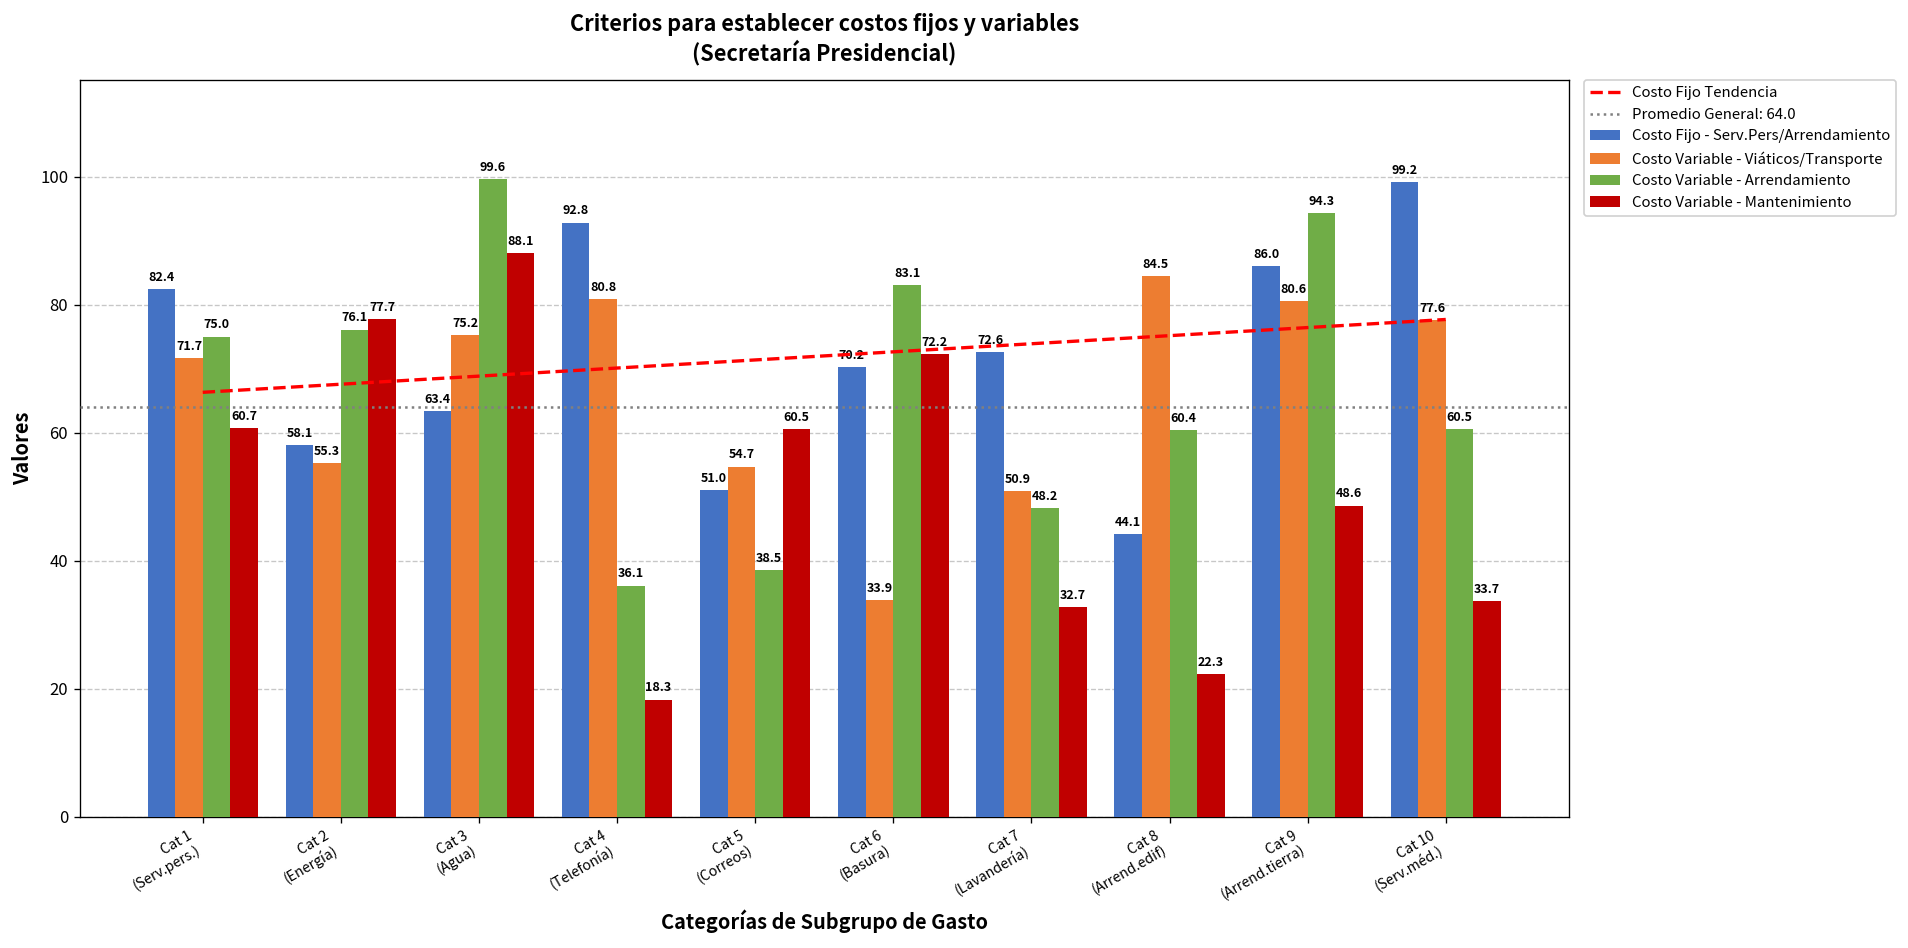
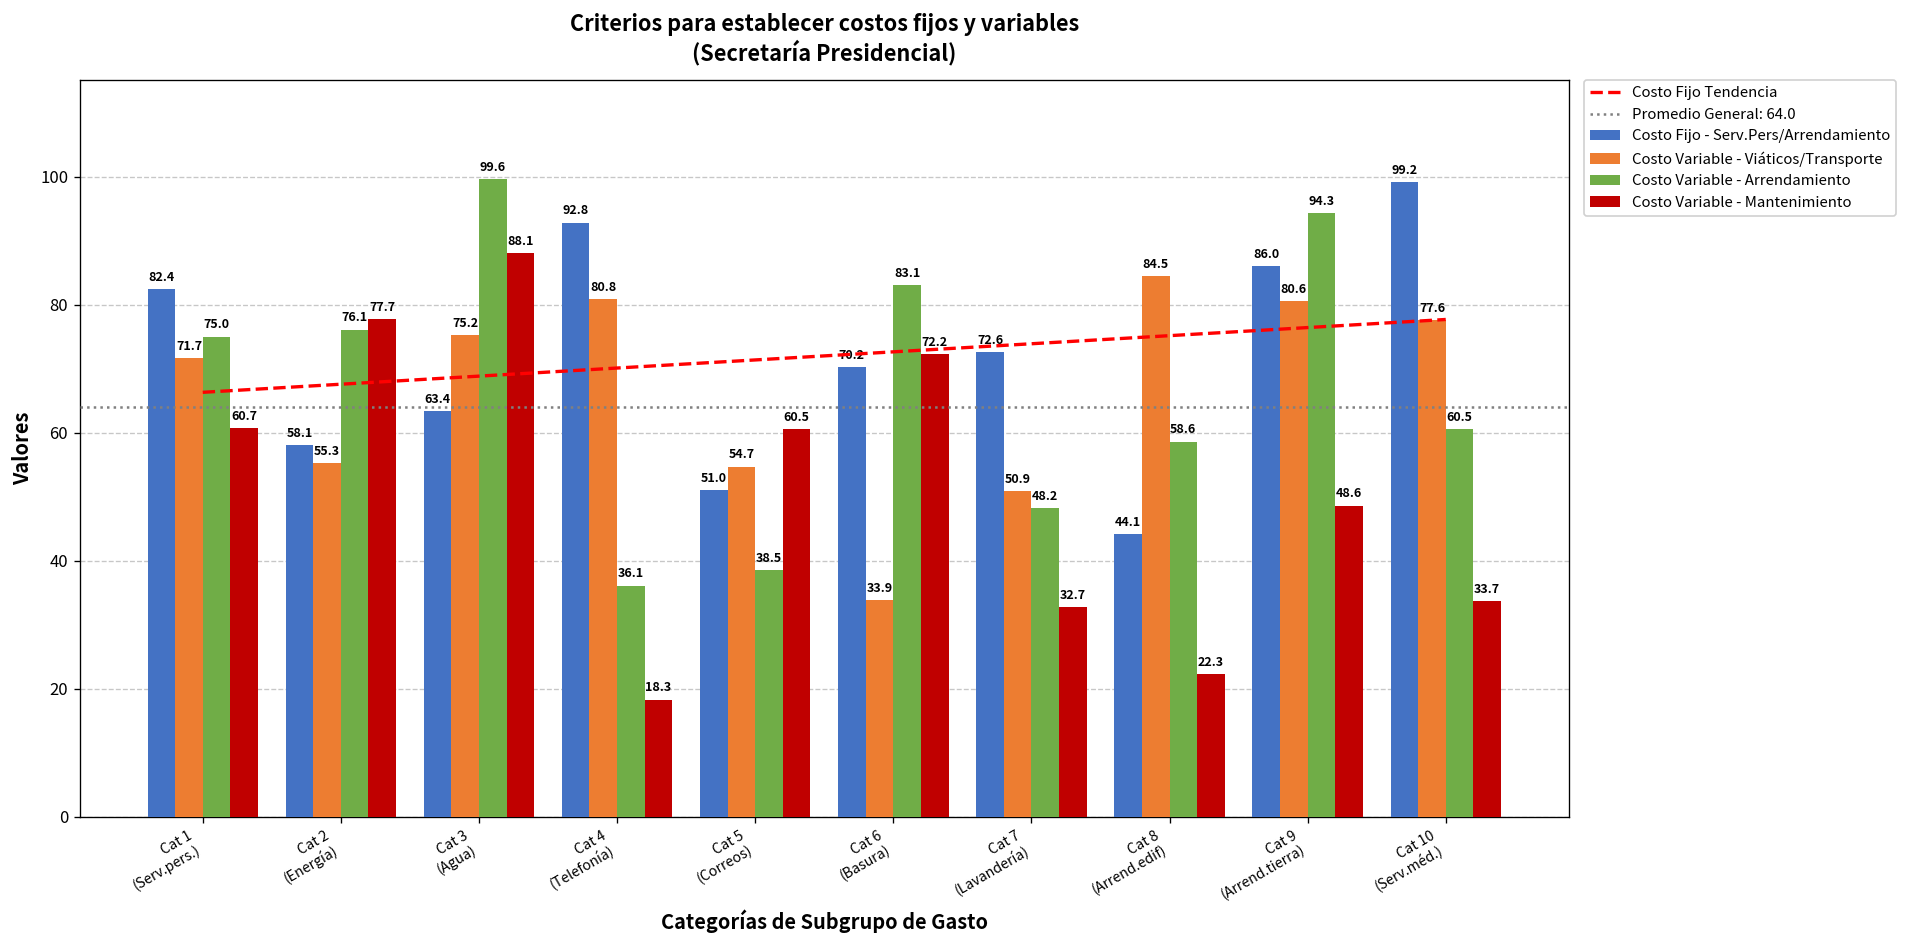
  {
    "Costo Fijo - Serv.Pers/Arrendamiento": {
      "Cat 1 (Serv.pers.)": 82.4,
      "Cat 2 (Energía)": 58.1,
      "Cat 3 (Agua)": 63.4,
      "Cat 4 (Telefonía)": 92.8,
      "Cat 5 (Correos)": 51.0,
      "Cat 6 (Basura)": 70.2,
      "Cat 7 (Lavandería)": 72.6,
      "Cat 8 (Arrend.edif)": 44.1,
      "Cat 9 (Arrend.tierra)": 86.0,
      "Cat 10 (Serv.méd.)": 99.2
    },
    "Costo Fijo Tendencia": {
      "Cat 1 (Serv.pers.)": 66,
      "Cat 2 (Energía)": 68,
      "Cat 3 (Agua)": 69,
      "Cat 4 (Telefonía)": 70,
      "Cat 5 (Correos)": 71,
      "Cat 6 (Basura)": 73,
      "Cat 7 (Lavandería)": 74,
      "Cat 8 (Arrend.edif)": 75,
      "Cat 9 (Arrend.tierra)": 76
    },
    "Costo Variable - Viáticos/Transporte": {
      "Cat 1 (Serv.pers.)": 71.7,
      "Cat 2 (Energía)": 55.3,
      "Cat 3 (Agua)": 75.2,
      "Cat 4 (Telefonía)": 80.8,
      "Cat 5 (Correos)": 54.7,
      "Cat 6 (Basura)": 33.9,
      "Cat 7 (Lavandería)": 50.9,
      "Cat 8 (Arrend.edif)": 84.5,
      "Cat 9 (Arrend.tierra)": 80.6,
      "Cat 10 (Serv.méd.)": 77.6
    },
    "Costo Variable - Arrendamiento": {
      "Cat 1 (Serv.pers.)": 75.0,
      "Cat 2 (Energía)": 76.1,
      "Cat 3 (Agua)": 99.6,
      "Cat 4 (Telefonía)": 36.1,
      "Cat 5 (Correos)": 38.5,
      "Cat 6 (Basura)": 83.1,
      "Cat 7 (Lavandería)": 48.2,
-     "Cat 8 (Arrend.edif)": 60.4,
+     "Cat 8 (Arrend.edif)": 58.6,
      "Cat 9 (Arrend.tierra)": 94.3,
      "Cat 10 (Serv.méd.)": 60.5
    },
    "Costo Variable - Mantenimiento": {
      "Cat 1 (Serv.pers.)": 60.7,
      "Cat 2 (Energía)": 77.7,
      "Cat 3 (Agua)": 88.1,
      "Cat 4 (Telefonía)": 18.3,
      "Cat 5 (Correos)": 60.5,
      "Cat 6 (Basura)": 72.2,
      "Cat 7 (Lavandería)": 32.7,
      "Cat 8 (Arrend.edif)": 22.3,
      "Cat 9 (Arrend.tierra)": 48.6,
      "Cat 10 (Serv.méd.)": 33.7
    }
  }
